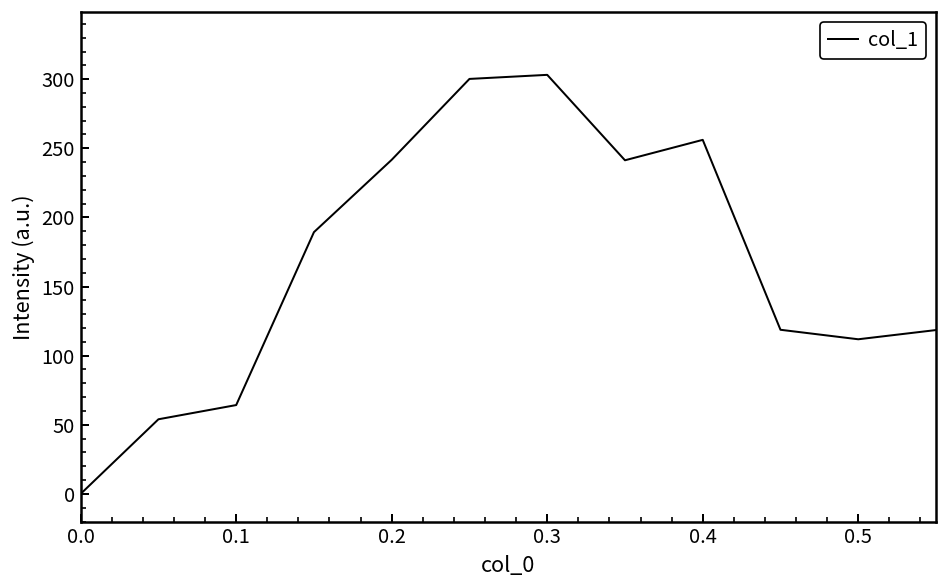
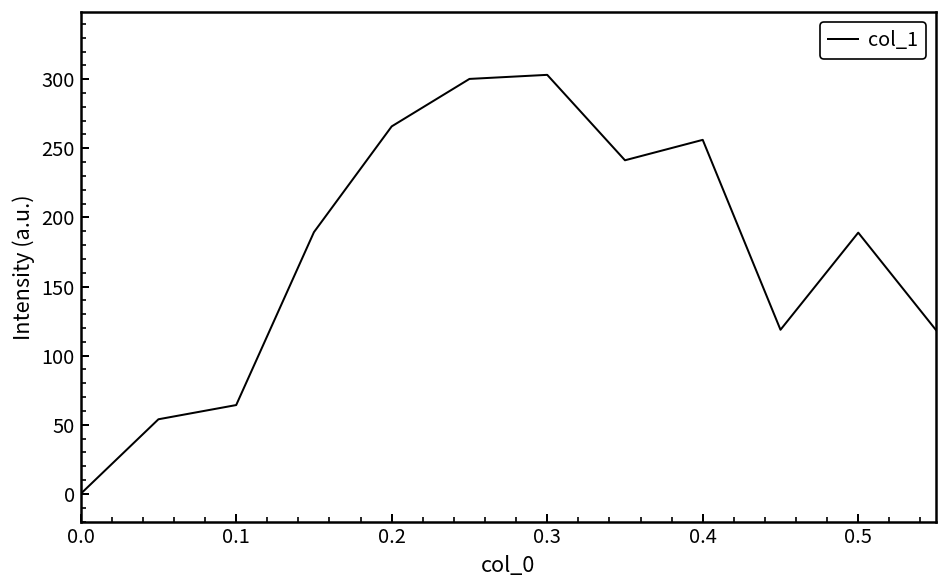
  {
    "0.0": 0,
    "0.1": 64,
-   "0.2": 242,
+   "0.2": 266,
    "0.3": 303,
    "0.4": 256,
-   "0.5": 112
+   "0.5": 189
  }
